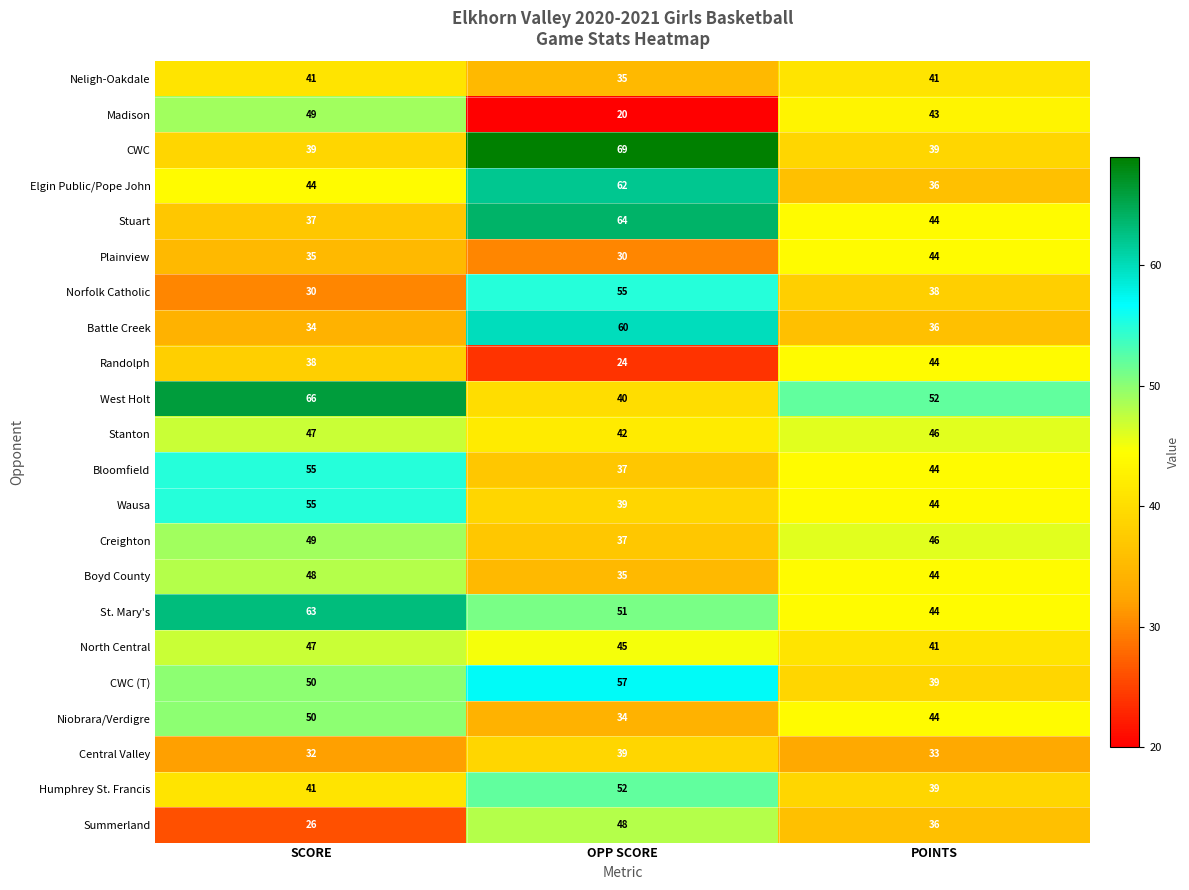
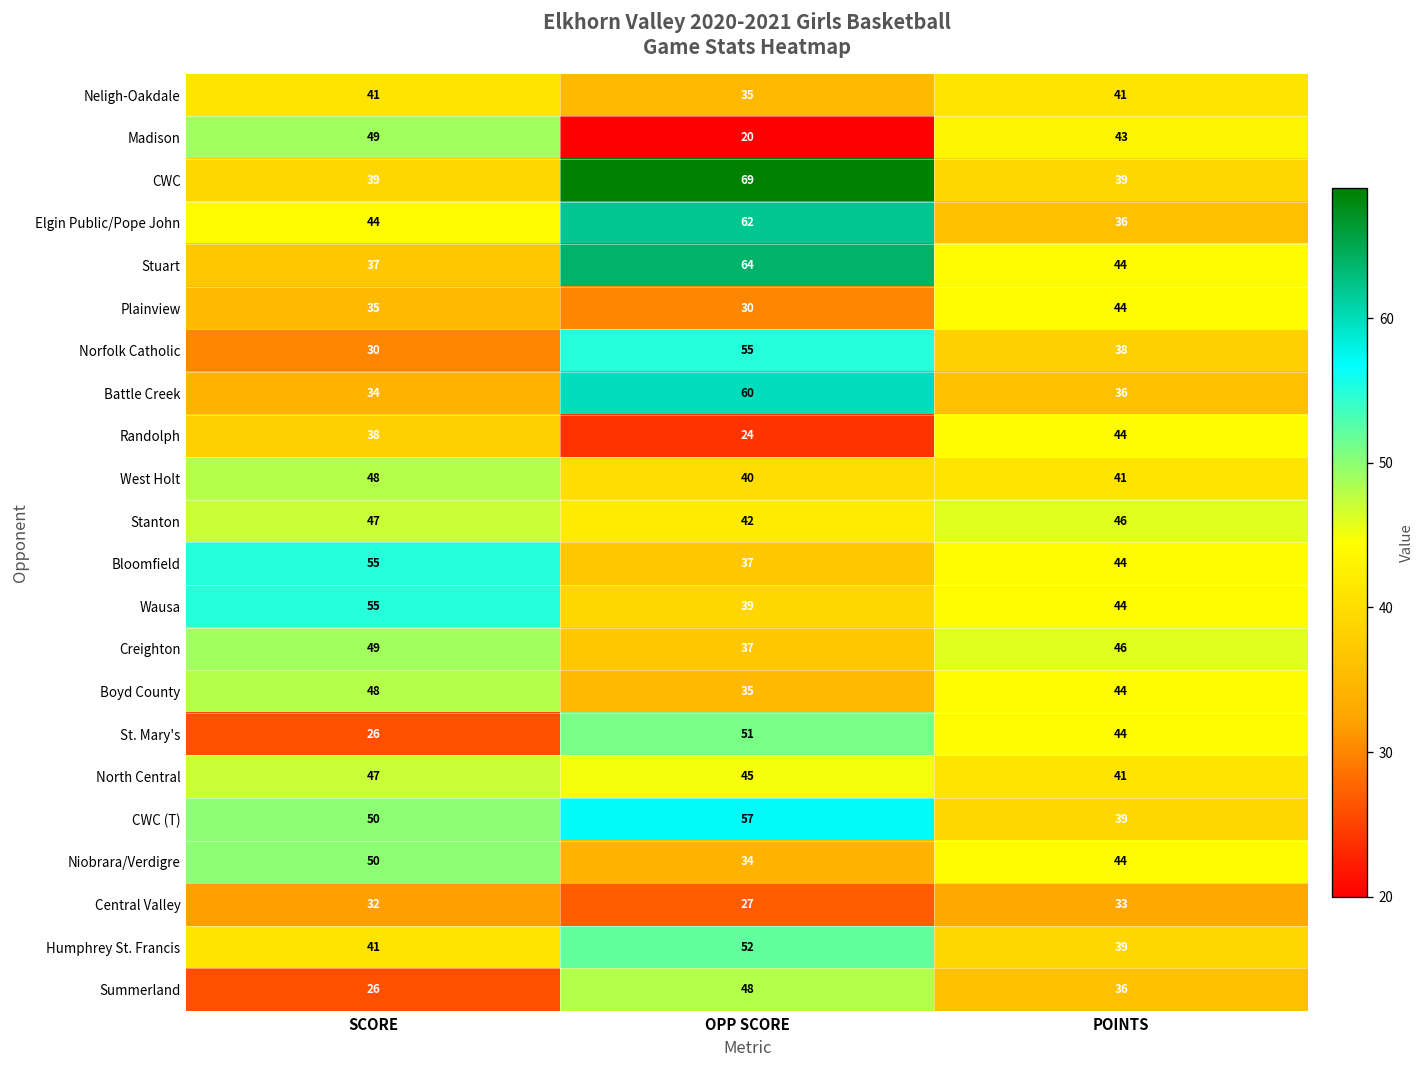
  {
    "Neligh-Oakdale": {
      "SCORE": 41,
      "OPP SCORE": 35,
      "POINTS": 41
    },
    "Madison": {
      "SCORE": 49,
      "OPP SCORE": 20,
      "POINTS": 43
    },
    "CWC": {
      "SCORE": 39,
      "OPP SCORE": 69,
      "POINTS": 39
    },
    "Elgin Public/Pope John": {
      "SCORE": 44,
      "OPP SCORE": 62,
      "POINTS": 36
    },
    "Stuart": {
      "SCORE": 37,
      "OPP SCORE": 64,
      "POINTS": 44
    },
    "Plainview": {
      "SCORE": 35,
      "OPP SCORE": 30,
      "POINTS": 44
    },
    "Norfolk Catholic": {
      "SCORE": 30,
      "OPP SCORE": 55,
      "POINTS": 38
    },
    "Battle Creek": {
      "SCORE": 34,
      "OPP SCORE": 60,
      "POINTS": 36
    },
    "Randolph": {
      "SCORE": 38,
      "OPP SCORE": 24,
      "POINTS": 44
    },
    "West Holt": {
-     "SCORE": 66,
+     "SCORE": 48,
      "OPP SCORE": 40,
-     "POINTS": 52
+     "POINTS": 41
    },
    "Stanton": {
      "SCORE": 47,
      "OPP SCORE": 42,
      "POINTS": 46
    },
    "Bloomfield": {
      "SCORE": 55,
      "OPP SCORE": 37,
      "POINTS": 44
    },
    "Wausa": {
      "SCORE": 55,
      "OPP SCORE": 39,
      "POINTS": 44
    },
    "Creighton": {
      "SCORE": 49,
      "OPP SCORE": 37,
      "POINTS": 46
    },
    "Boyd County": {
      "SCORE": 48,
      "OPP SCORE": 35,
      "POINTS": 44
    },
    "St. Mary's": {
-     "SCORE": 63,
+     "SCORE": 26,
      "OPP SCORE": 51,
      "POINTS": 44
    },
    "North Central": {
      "SCORE": 47,
      "OPP SCORE": 45,
      "POINTS": 41
    },
    "CWC (T)": {
      "SCORE": 50,
      "OPP SCORE": 57,
      "POINTS": 39
    },
    "Niobrara/Verdigre": {
      "SCORE": 50,
      "OPP SCORE": 34,
      "POINTS": 44
    },
    "Central Valley": {
      "SCORE": 32,
-     "OPP SCORE": 39,
+     "OPP SCORE": 27,
      "POINTS": 33
    },
    "Humphrey St. Francis": {
      "SCORE": 41,
      "OPP SCORE": 52,
      "POINTS": 39
    },
    "Summerland": {
      "SCORE": 26,
      "OPP SCORE": 48,
      "POINTS": 36
    }
  }
